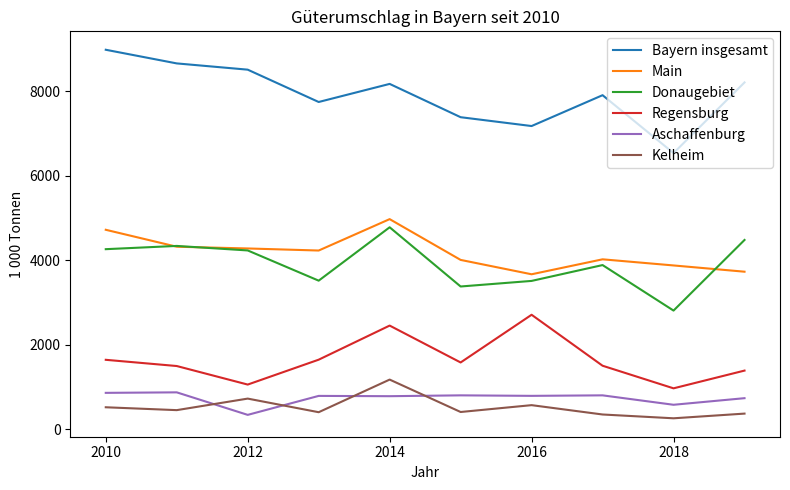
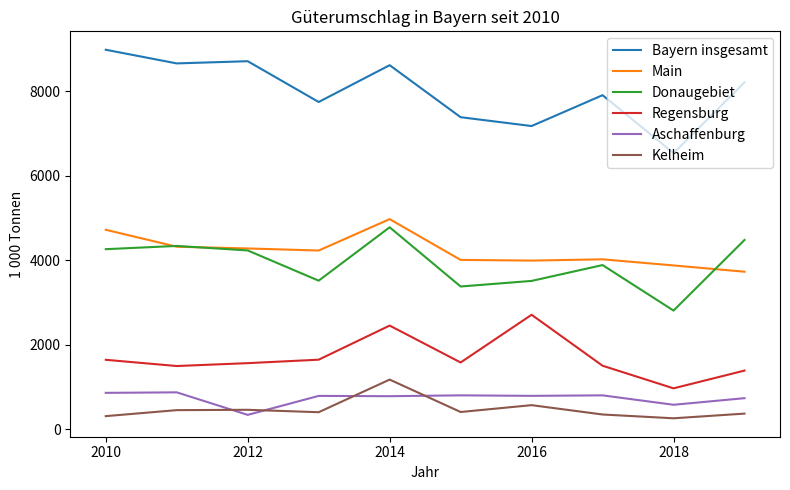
  {
    "Bayern insgesamt": {
      "2010": 9000,
-     "2012": 8500,
-     "2014": 8200,
+     "2012": 8700,
+     "2014": 8600,
      "2016": 7200
    },
    "Main": {
      "2010": 4700,
      "2014": 5000,
-     "2016": 3700,
+     "2016": 4000,
      "2018": 3900
    },
    "Donaugebiet": {
      "2010": 4300,
      "2014": 4800,
      "2016": 3500,
      "2018": 2800
    },
    "Regensburg": {
      "2010": 1600,
-     "2012": 1100,
+     "2012": 1600,
      "2014": 2500,
      "2016": 2700,
      "2018": 1000
    },
    "Aschaffenburg": {
      "2010": 900,
      "2012": 300,
      "2014": 800,
      "2016": 800,
      "2018": 600
    },
    "Kelheim": {
-     "2010": 500,
-     "2012": 700,
+     "2010": 300,
+     "2012": 500,
      "2014": 1200,
      "2016": 600,
      "2018": 300
    }
  }
